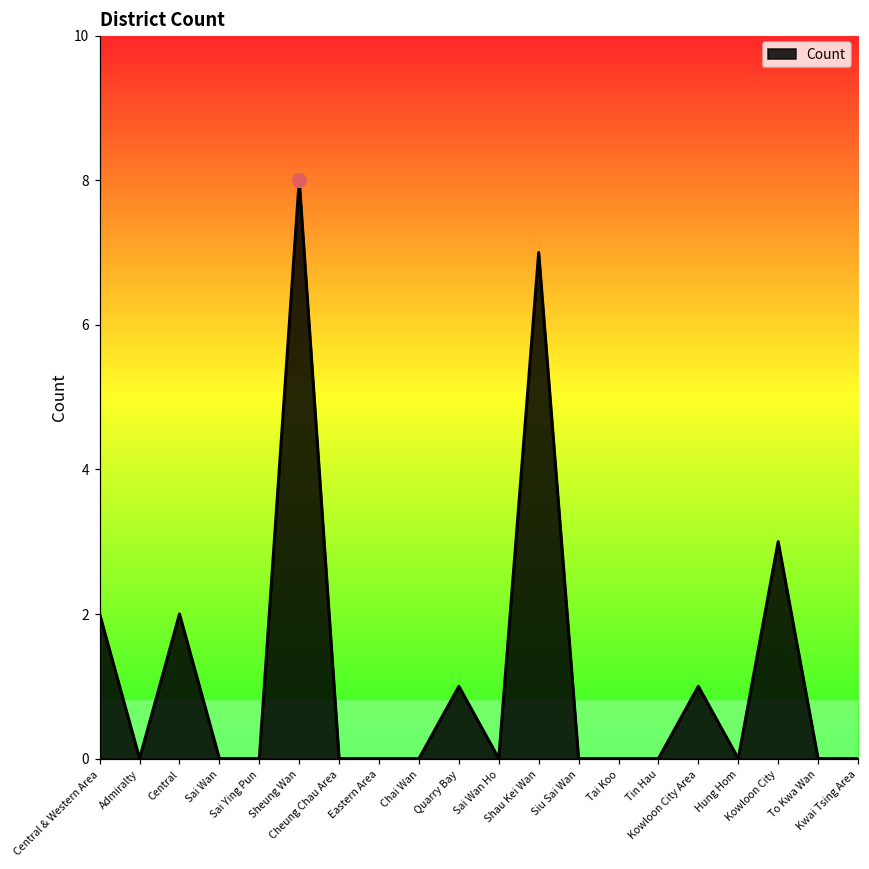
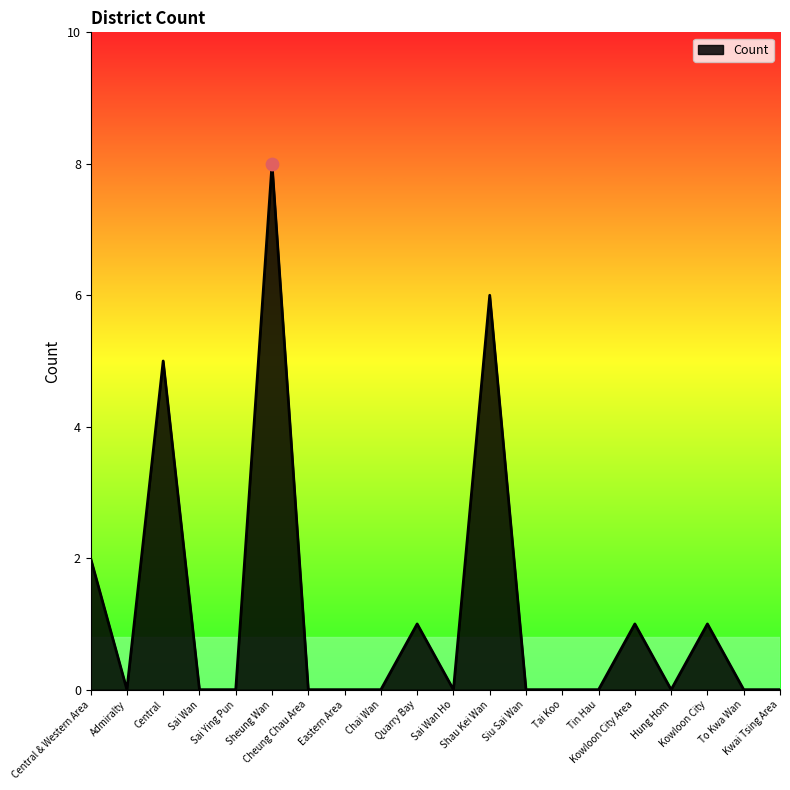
  {
    "Count": {
      "Central & Western Area": 2,
-     "Central": 2,
+     "Central": 5,
      "Quarry Bay": 1,
-     "Shau Kei Wan": 7,
+     "Shau Kei Wan": 6,
      "Kowloon City Area": 1,
-     "Kowloon City": 3
+     "Kowloon City": 1
    }
  }
